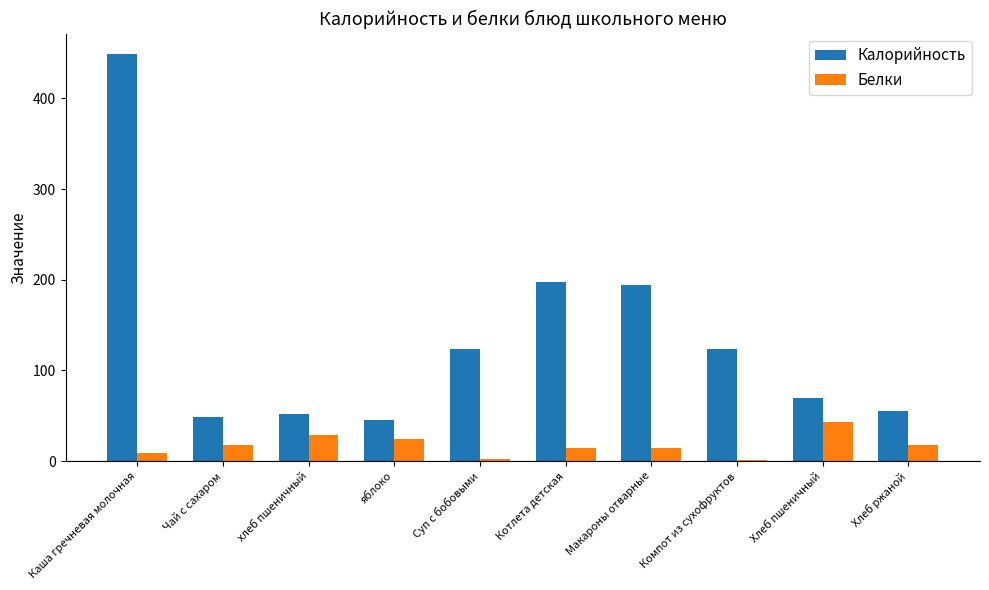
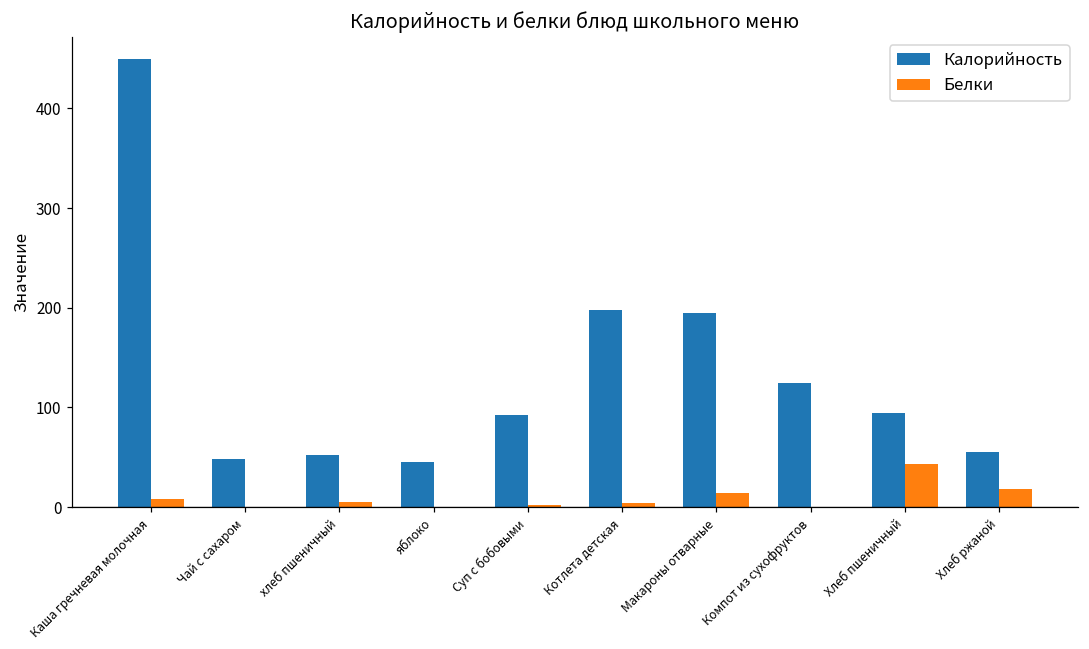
  {
    "Калорийность": {
      "Каша гречневая молочная": 450,
      "Чай с сахаром": 50,
      "хлеб пшеничный": 50,
      "яблоко": 50,
-     "Суп с бобовыми": 120,
+     "Суп с бобовыми": 90,
      "Котлета детская": 200,
      "Макароны отварные": 190,
      "Компот из сухофруктов": 120,
-     "Хлеб пшеничный": 70,
+     "Хлеб пшеничный": 90,
      "Хлеб ржаной": 60
    },
    "Белки": {
      "Каша гречневая молочная": 10,
-     "Чай с сахаром": 20,
-     "хлеб пшеничный": 30,
-     "яблоко": 20,
-     "Котлета детская": 10,
+     "Чай с сахаром": 0,
+     "хлеб пшеничный": 0,
+     "яблоко": 0,
+     "Котлета детская": 0,
      "Макароны отварные": 10,
      "Хлеб пшеничный": 40,
      "Хлеб ржаной": 20
    }
  }
